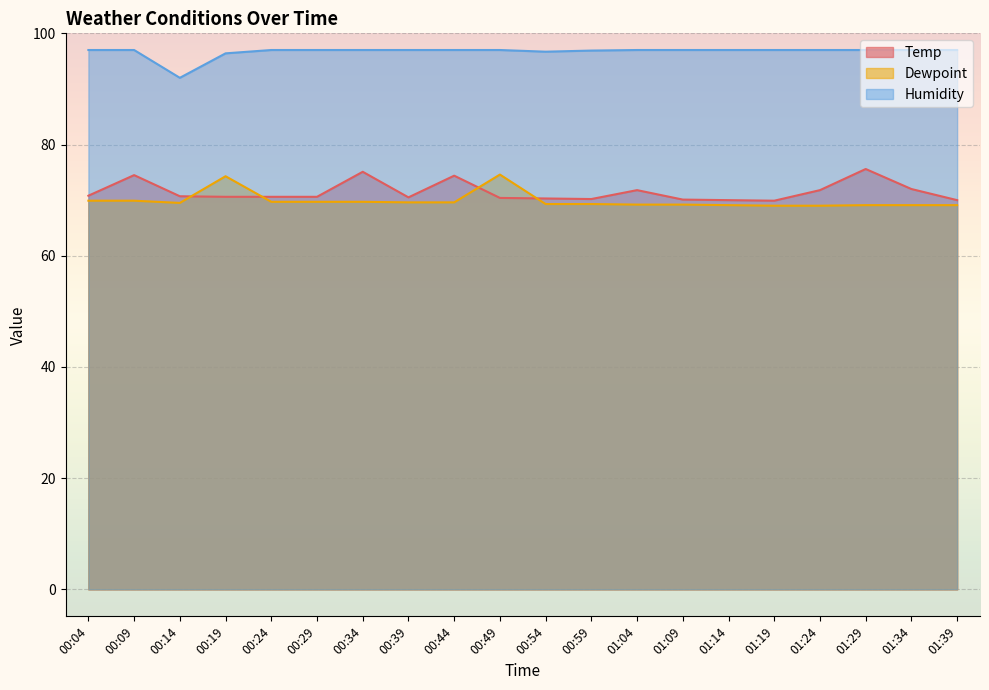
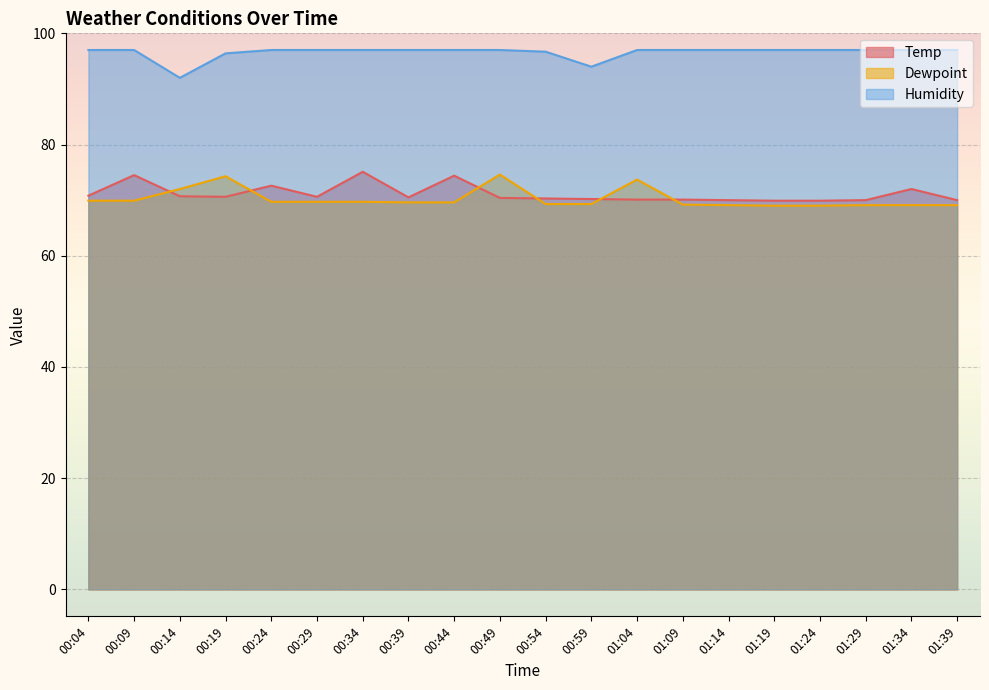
  {
    "Temp": {
      "00:04": 71,
      "00:09": 75,
      "00:14": 71,
      "00:19": 71,
-     "00:24": 71,
+     "00:24": 73,
      "00:29": 71,
      "00:34": 75,
      "00:39": 71,
      "00:44": 74,
      "00:49": 70,
      "00:54": 70,
      "00:59": 70,
-     "01:04": 72,
+     "01:04": 70,
      "01:09": 70,
      "01:14": 70,
      "01:19": 70,
-     "01:24": 72,
-     "01:29": 76,
+     "01:24": 70,
+     "01:29": 70,
      "01:34": 72,
      "01:39": 70
    },
    "Dewpoint": {
      "00:04": 70,
      "00:09": 70,
-     "00:14": 70,
+     "00:14": 72,
      "00:19": 74,
      "00:24": 70,
      "00:29": 70,
      "00:34": 70,
      "00:39": 70,
      "00:44": 70,
      "00:49": 75,
      "00:54": 69,
      "00:59": 69,
-     "01:04": 69,
+     "01:04": 74,
      "01:09": 69,
      "01:14": 69,
      "01:19": 69,
      "01:24": 69,
      "01:29": 69,
      "01:34": 69,
      "01:39": 69
    },
    "Humidity": {
      "00:04": 97,
      "00:09": 97,
      "00:14": 92,
      "00:19": 96,
      "00:24": 97,
      "00:29": 97,
      "00:34": 97,
      "00:39": 97,
      "00:44": 97,
      "00:49": 97,
      "00:54": 97,
-     "00:59": 97,
+     "00:59": 94,
      "01:04": 97,
      "01:09": 97,
      "01:14": 97,
      "01:19": 97,
      "01:24": 97
    }
  }
